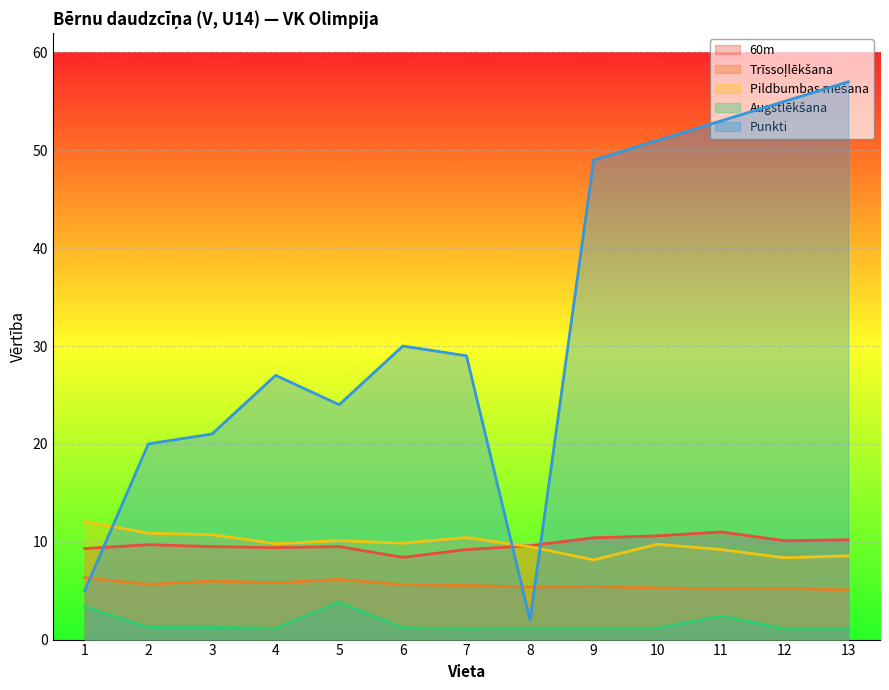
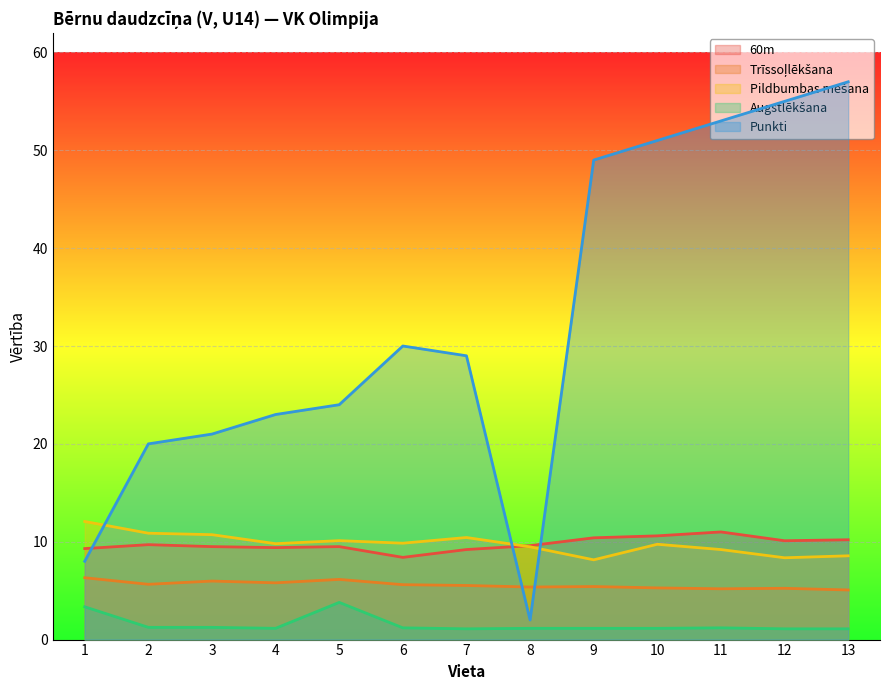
  {
    "Augstlēkšana": {
      "1": 3,
      "2": 1,
      "3": 1,
      "4": 1,
      "5": 4,
      "6": 1,
      "7": 1,
      "8": 1,
      "9": 1,
      "10": 1,
-     "11": 2,
+     "11": 1,
      "12": 1,
      "13": 1
    },
    "Punkti": {
-     "1": 5,
+     "1": 8,
      "2": 20,
      "3": 21,
-     "4": 27,
+     "4": 23,
      "5": 24,
      "6": 30,
      "7": 29,
      "8": 2,
      "9": 49,
      "10": 51
    }
  }
